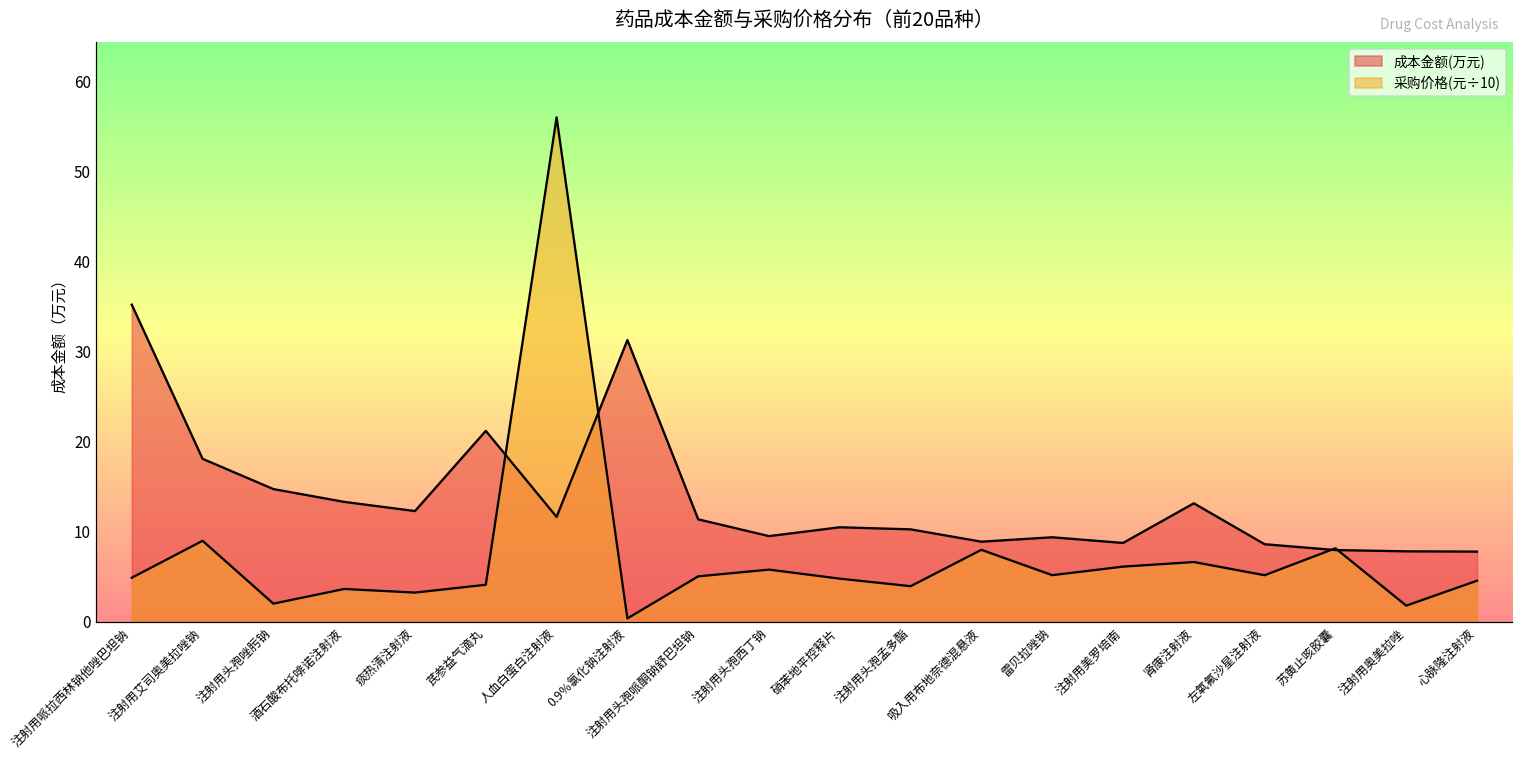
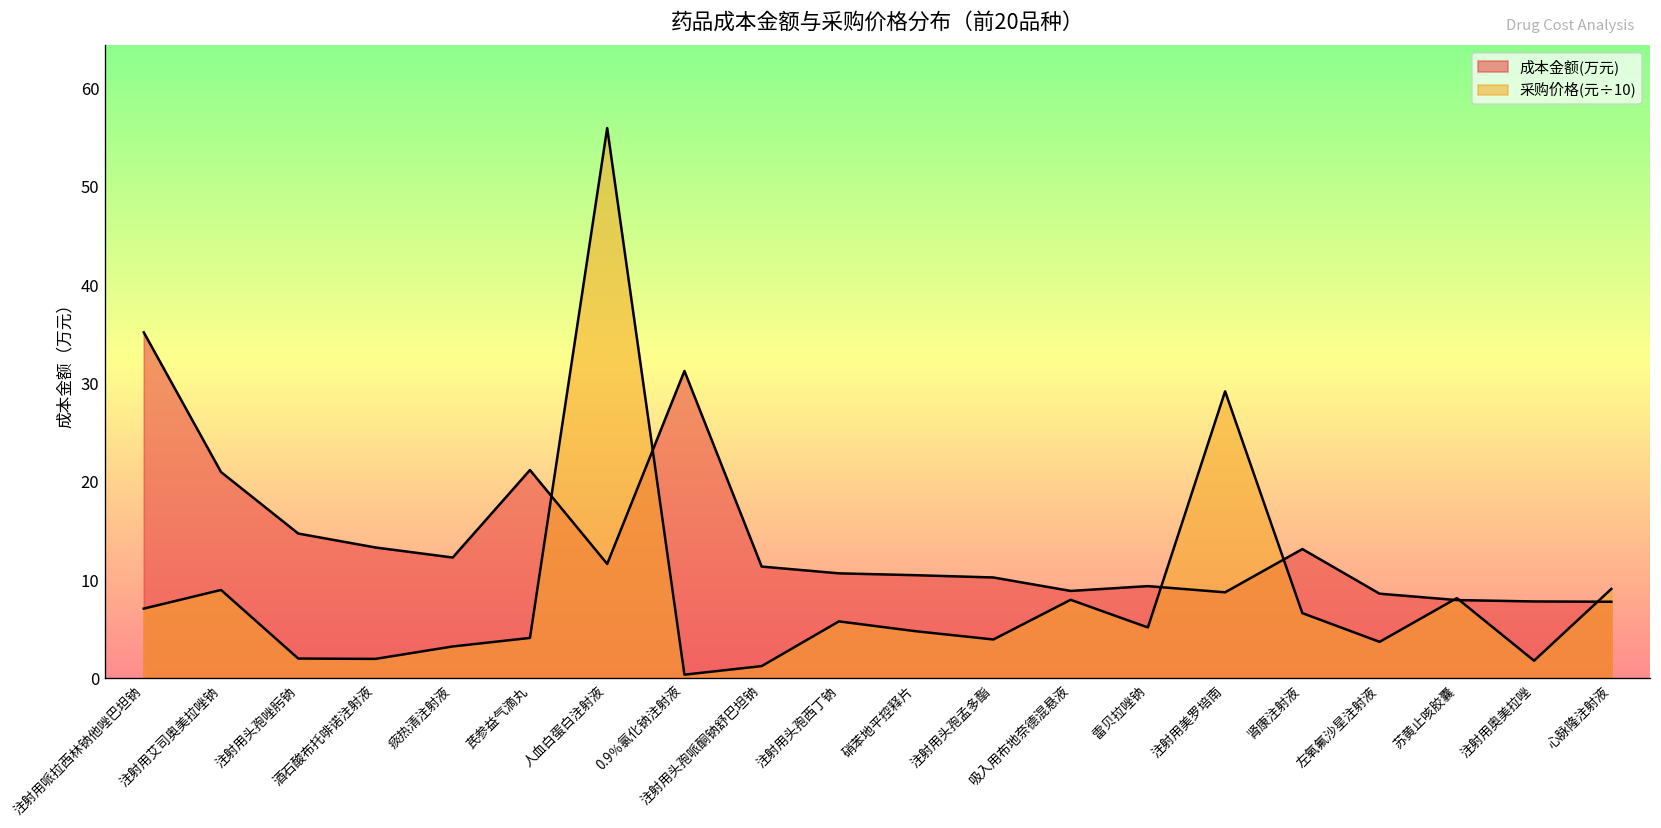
  {
    "成本金额(万元)": {
      "注射用哌拉西林钠他唑巴坦钠": 35,
-     "注射用艾司奥美拉唑钠": 18,
+     "注射用艾司奥美拉唑钠": 21,
      "注射用头孢唑肟钠": 15,
      "酒石酸布托啡诺注射液": 13,
      "痰热清注射液": 12,
      "芪参益气滴丸": 21,
      "人血白蛋白注射液": 12,
      "0.9％氯化钠注射液": 31,
      "注射用头孢哌酮钠舒巴坦钠": 11,
-     "注射用头孢西丁钠": 10,
+     "注射用头孢西丁钠": 11,
      "硝苯地平控释片": 11,
      "注射用头孢孟多酯": 10,
      "吸入用布地奈德混悬液": 9,
      "雷贝拉唑钠": 9,
      "注射用美罗培南": 9,
      "肾康注射液": 13,
      "左氧氟沙星注射液": 9,
      "注射用奥美拉唑": 8,
      "心脉隆注射液": 8
    },
    "采购价格(元÷10)": {
-     "注射用哌拉西林钠他唑巴坦钠": 5,
+     "注射用哌拉西林钠他唑巴坦钠": 7,
      "注射用艾司奥美拉唑钠": 9,
      "注射用头孢唑肟钠": 2,
-     "酒石酸布托啡诺注射液": 4,
+     "酒石酸布托啡诺注射液": 2,
      "痰热清注射液": 3,
      "芪参益气滴丸": 4,
      "人血白蛋白注射液": 56,
      "0.9％氯化钠注射液": 0,
-     "注射用头孢哌酮钠舒巴坦钠": 5,
+     "注射用头孢哌酮钠舒巴坦钠": 1,
      "注射用头孢西丁钠": 6,
      "硝苯地平控释片": 5,
      "注射用头孢孟多酯": 4,
      "吸入用布地奈德混悬液": 8,
      "雷贝拉唑钠": 5,
-     "注射用美罗培南": 6,
+     "注射用美罗培南": 29,
      "肾康注射液": 7,
-     "左氧氟沙星注射液": 5,
+     "左氧氟沙星注射液": 4,
      "注射用奥美拉唑": 2,
-     "心脉隆注射液": 5
+     "心脉隆注射液": 9
    }
  }
